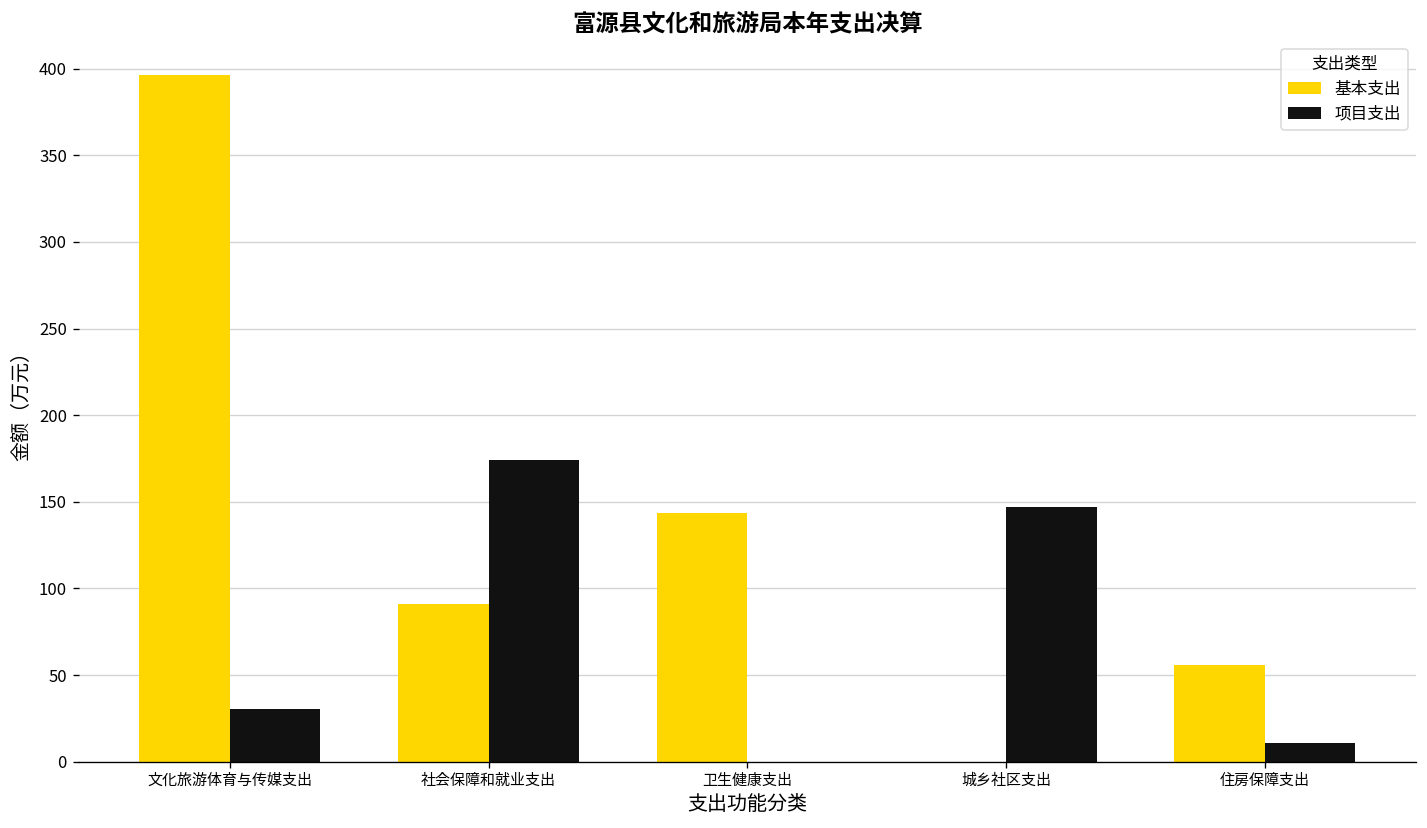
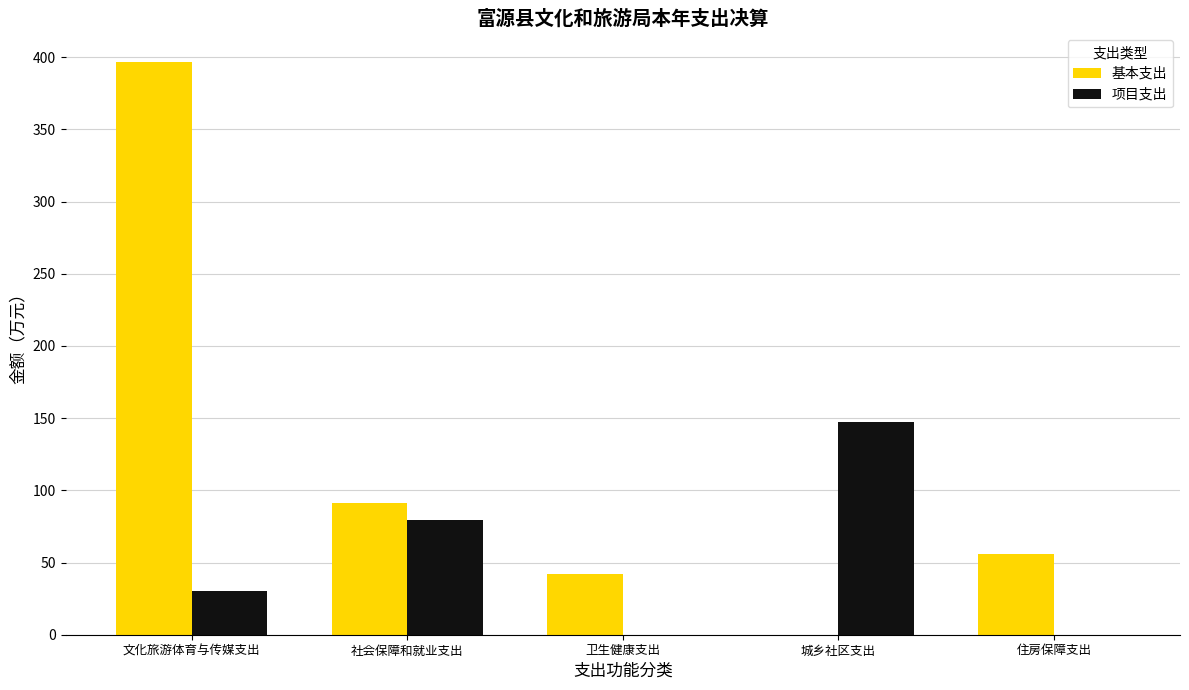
  {
    "基本支出": {
      "文化旅游体育与传媒支出": 397,
      "社会保障和就业支出": 91,
-     "卫生健康支出": 144,
+     "卫生健康支出": 42,
      "城乡社区支出": 0,
      "住房保障支出": 56
    },
    "项目支出": {
      "文化旅游体育与传媒支出": 30,
-     "社会保障和就业支出": 174,
+     "社会保障和就业支出": 80,
      "卫生健康支出": 0,
      "城乡社区支出": 147,
-     "住房保障支出": 11
+     "住房保障支出": 0
    }
  }
